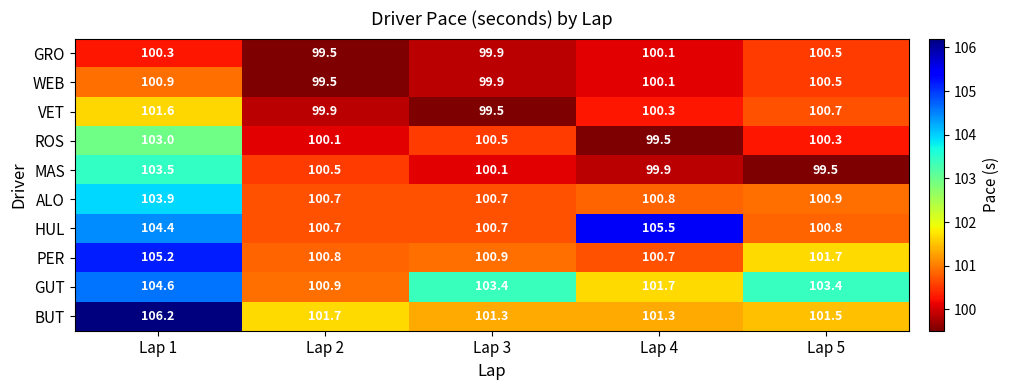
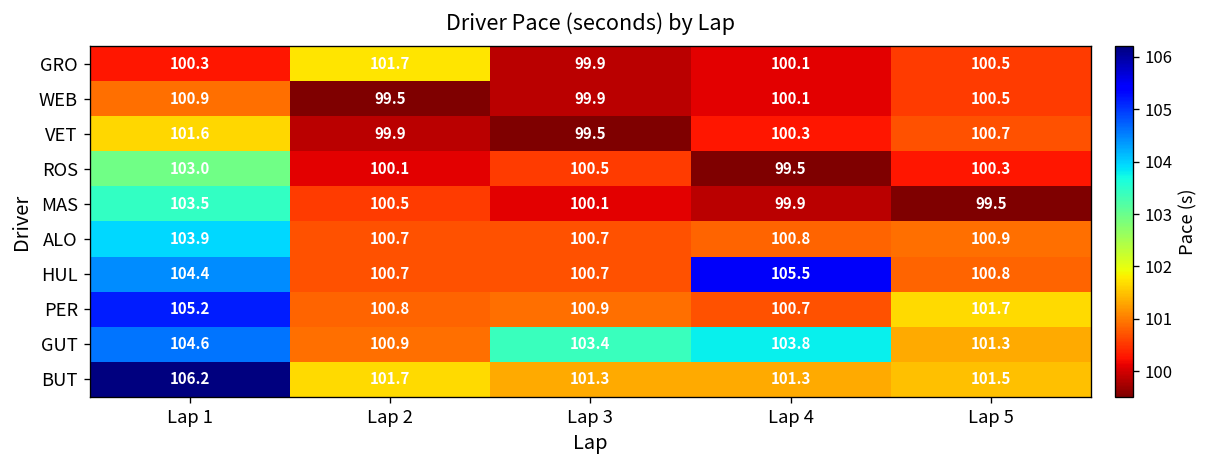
  {
    "GRO": {
      "Lap 1": 100.3,
-     "Lap 2": 99.5,
+     "Lap 2": 101.7,
      "Lap 3": 99.9,
      "Lap 4": 100.1,
      "Lap 5": 100.5
    },
    "WEB": {
      "Lap 1": 100.9,
      "Lap 2": 99.5,
      "Lap 3": 99.9,
      "Lap 4": 100.1,
      "Lap 5": 100.5
    },
    "VET": {
      "Lap 1": 101.6,
      "Lap 2": 99.9,
      "Lap 3": 99.5,
      "Lap 4": 100.3,
      "Lap 5": 100.7
    },
    "ROS": {
      "Lap 1": 103.0,
      "Lap 2": 100.1,
      "Lap 3": 100.5,
      "Lap 4": 99.5,
      "Lap 5": 100.3
    },
    "MAS": {
      "Lap 1": 103.5,
      "Lap 2": 100.5,
      "Lap 3": 100.1,
      "Lap 4": 99.9,
      "Lap 5": 99.5
    },
    "ALO": {
      "Lap 1": 103.9,
      "Lap 2": 100.7,
      "Lap 3": 100.7,
      "Lap 4": 100.8,
      "Lap 5": 100.9
    },
    "HUL": {
      "Lap 1": 104.4,
      "Lap 2": 100.7,
      "Lap 3": 100.7,
      "Lap 4": 105.5,
      "Lap 5": 100.8
    },
    "PER": {
      "Lap 1": 105.2,
      "Lap 2": 100.8,
      "Lap 3": 100.9,
      "Lap 4": 100.7,
      "Lap 5": 101.7
    },
    "GUT": {
      "Lap 1": 104.6,
      "Lap 2": 100.9,
      "Lap 3": 103.4,
-     "Lap 4": 101.7,
-     "Lap 5": 103.4
+     "Lap 4": 103.8,
+     "Lap 5": 101.3
    },
    "BUT": {
      "Lap 1": 106.2,
      "Lap 2": 101.7,
      "Lap 3": 101.3,
      "Lap 4": 101.3,
      "Lap 5": 101.5
    }
  }
